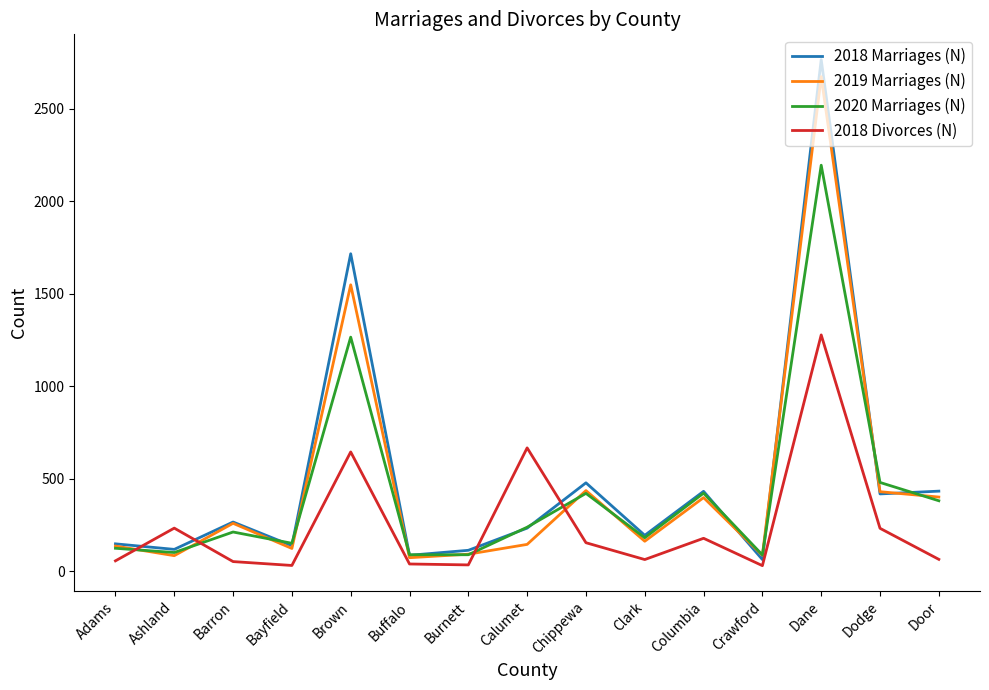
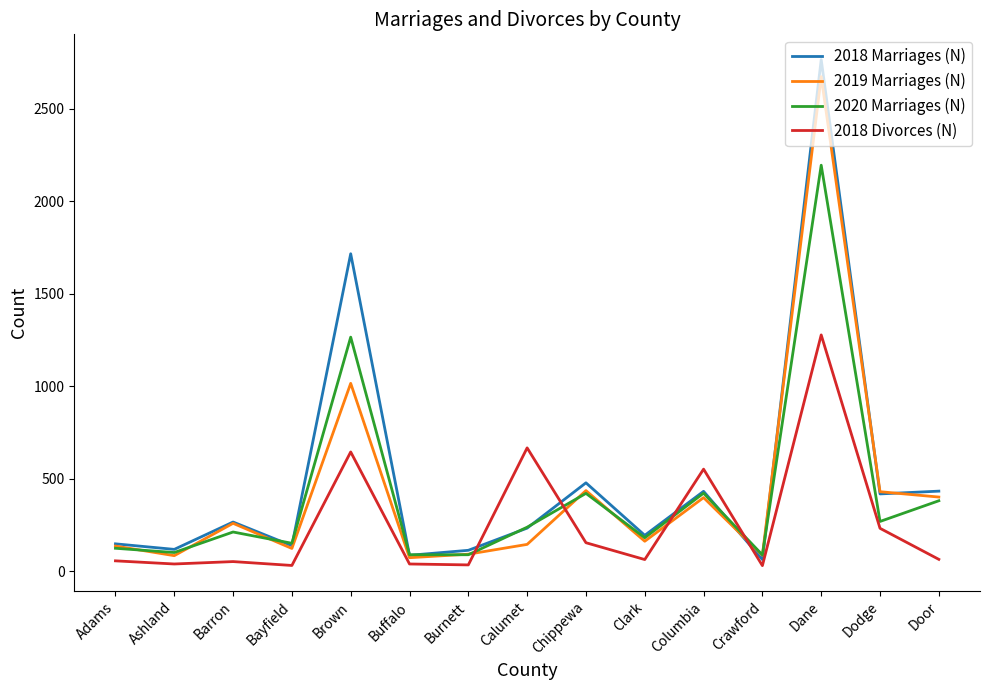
  {
    "2018 Marriages (N)": {
      "Ashland": 120,
      "Brown": 1720,
      "Burnett": 110,
      "Chippewa": 480,
      "Crawford": 60,
      "Door": 430
    },
    "2019 Marriages (N)": {
      "Ashland": 80,
      "Bayfield": 120,
-     "Brown": 1550,
+     "Brown": 1020,
      "Calumet": 150,
      "Chippewa": 440,
      "Clark": 160,
      "Columbia": 400,
      "Door": 400
    },
    "2020 Marriages (N)": {
      "Ashland": 100,
      "Barron": 210,
      "Brown": 1270,
      "Chippewa": 420,
      "Dane": 2200,
-     "Dodge": 480,
+     "Dodge": 270,
      "Door": 380
    },
    "2018 Divorces (N)": {
      "Adams": 60,
-     "Ashland": 230,
+     "Ashland": 40,
      "Barron": 50,
      "Bayfield": 30,
      "Brown": 650,
      "Buffalo": 40,
      "Burnett": 30,
      "Calumet": 670,
      "Chippewa": 150,
      "Clark": 60,
-     "Columbia": 180,
+     "Columbia": 550,
      "Crawford": 30,
      "Dane": 1280,
      "Dodge": 230,
      "Door": 60
    }
  }
